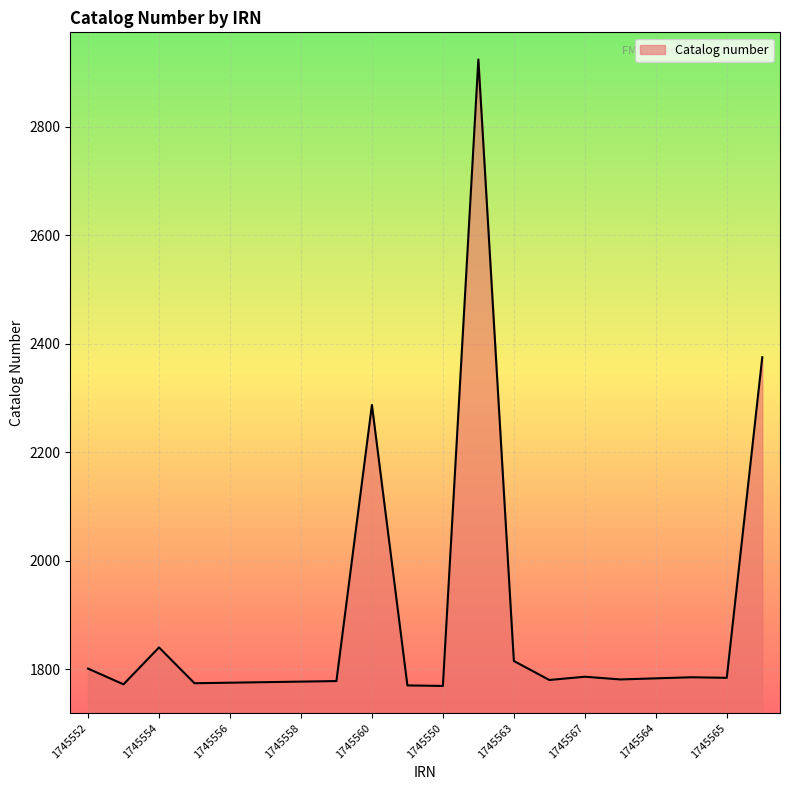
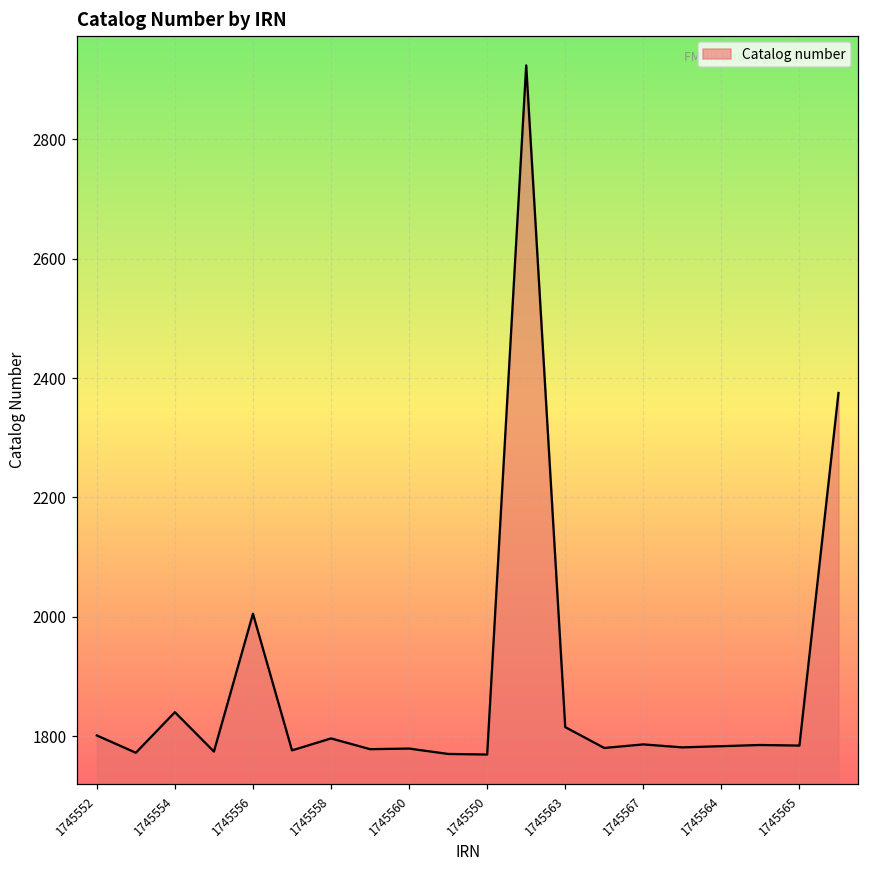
  {
    "1745552": 1800,
    "1745554": 1840,
-   "1745556": 1780,
-   "1745558": 1780,
-   "1745560": 2290,
+   "1745556": 2010,
+   "1745558": 1800,
+   "1745560": 1780,
    "1745550": 1770,
    "1745563": 1820,
    "1745567": 1790,
    "1745564": 1780,
    "1745565": 1780
  }
